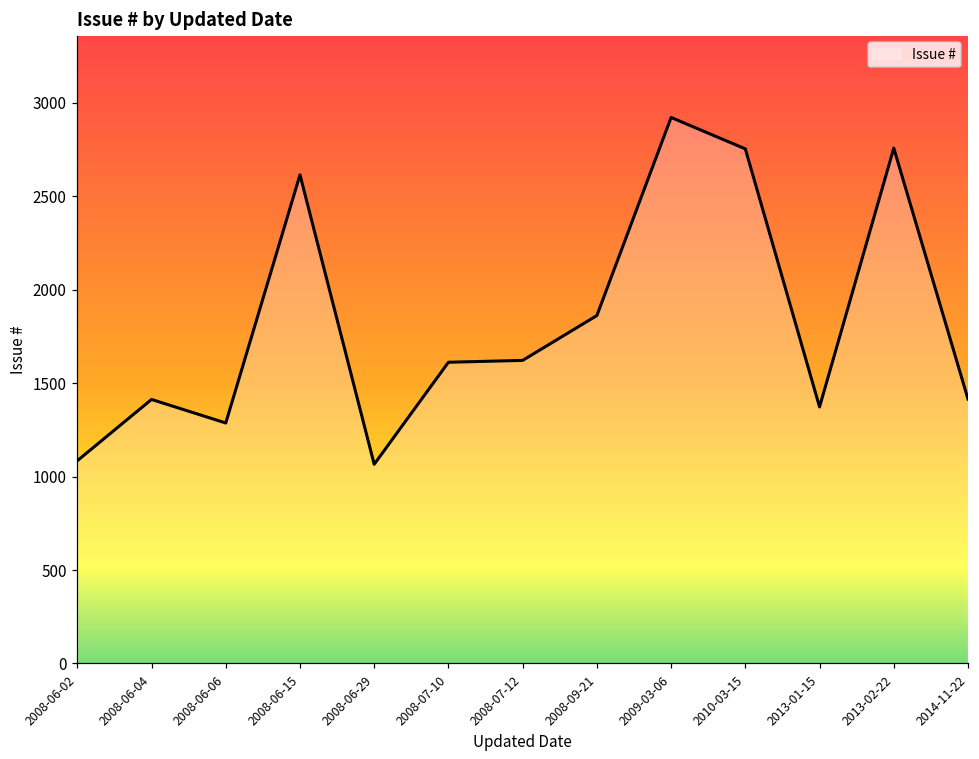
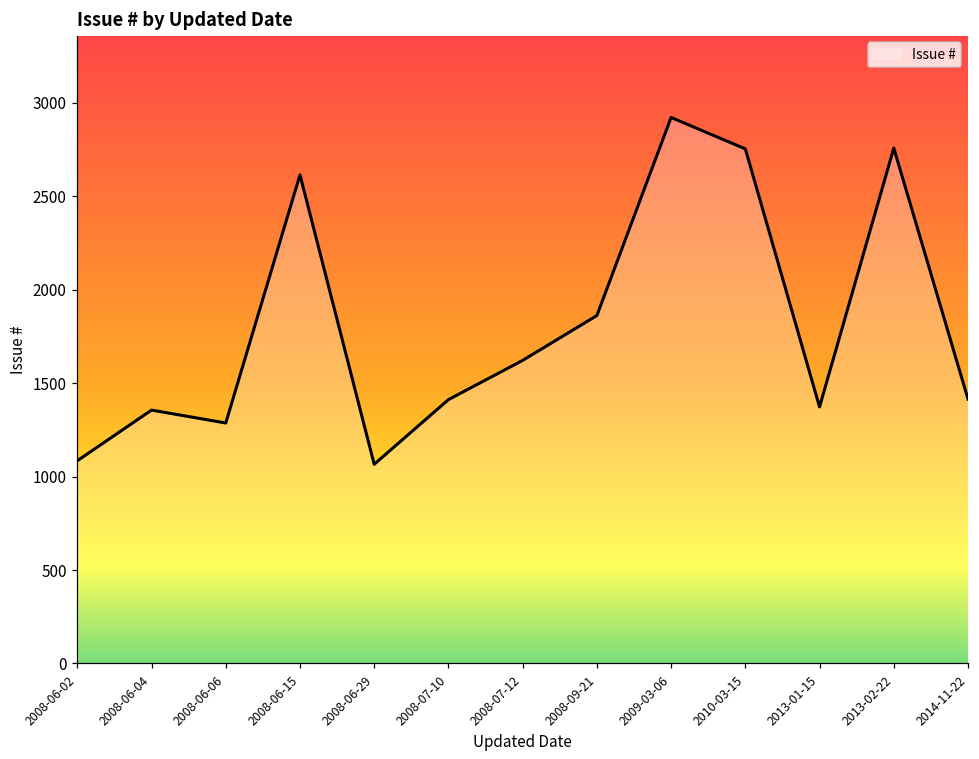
  {
    "2008-06-02": 1090,
-   "2008-06-04": 1410,
+   "2008-06-04": 1360,
    "2008-06-06": 1290,
    "2008-06-15": 2620,
    "2008-06-29": 1070,
-   "2008-07-10": 1610,
+   "2008-07-10": 1410,
    "2008-07-12": 1620,
    "2008-09-21": 1860,
    "2009-03-06": 2920,
    "2010-03-15": 2750,
    "2013-01-15": 1370,
    "2013-02-22": 2760,
    "2014-11-22": 1420
  }
